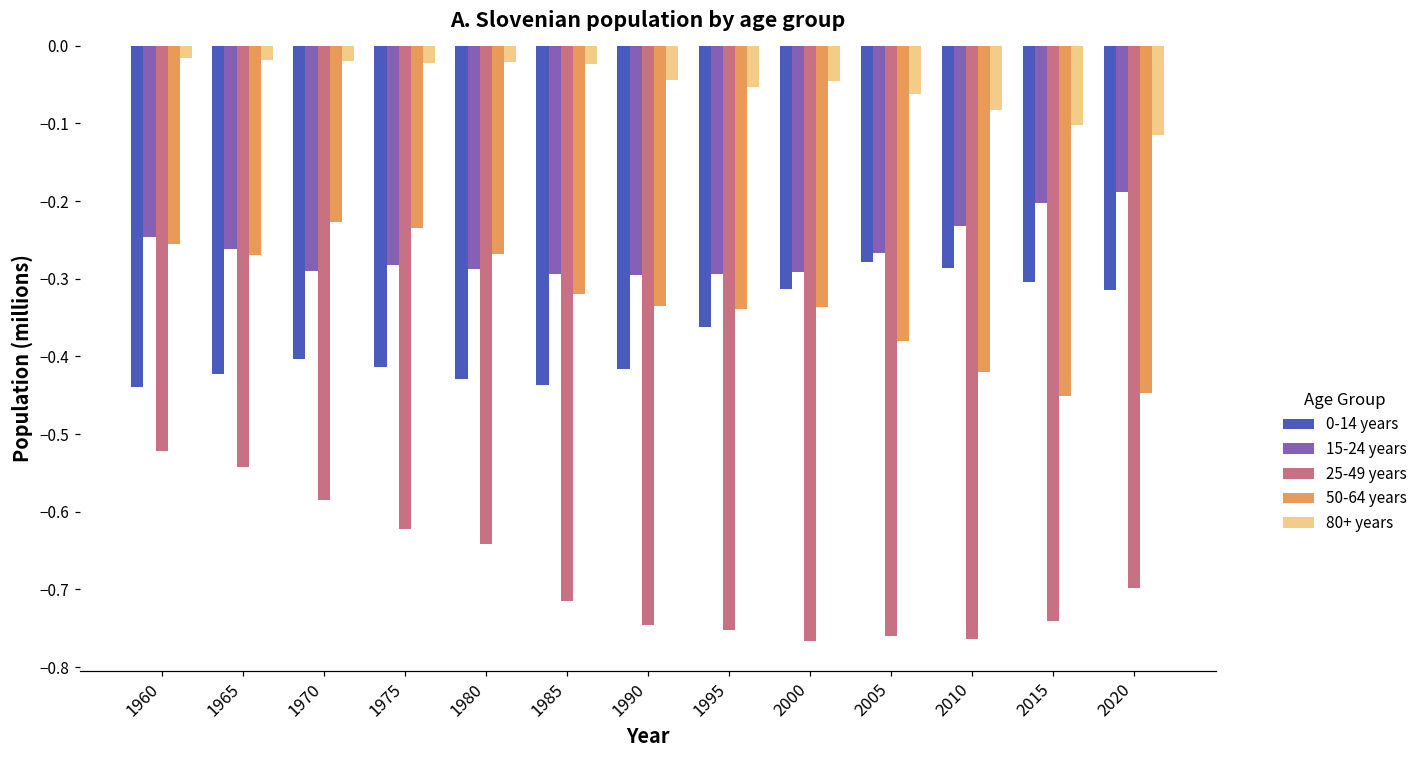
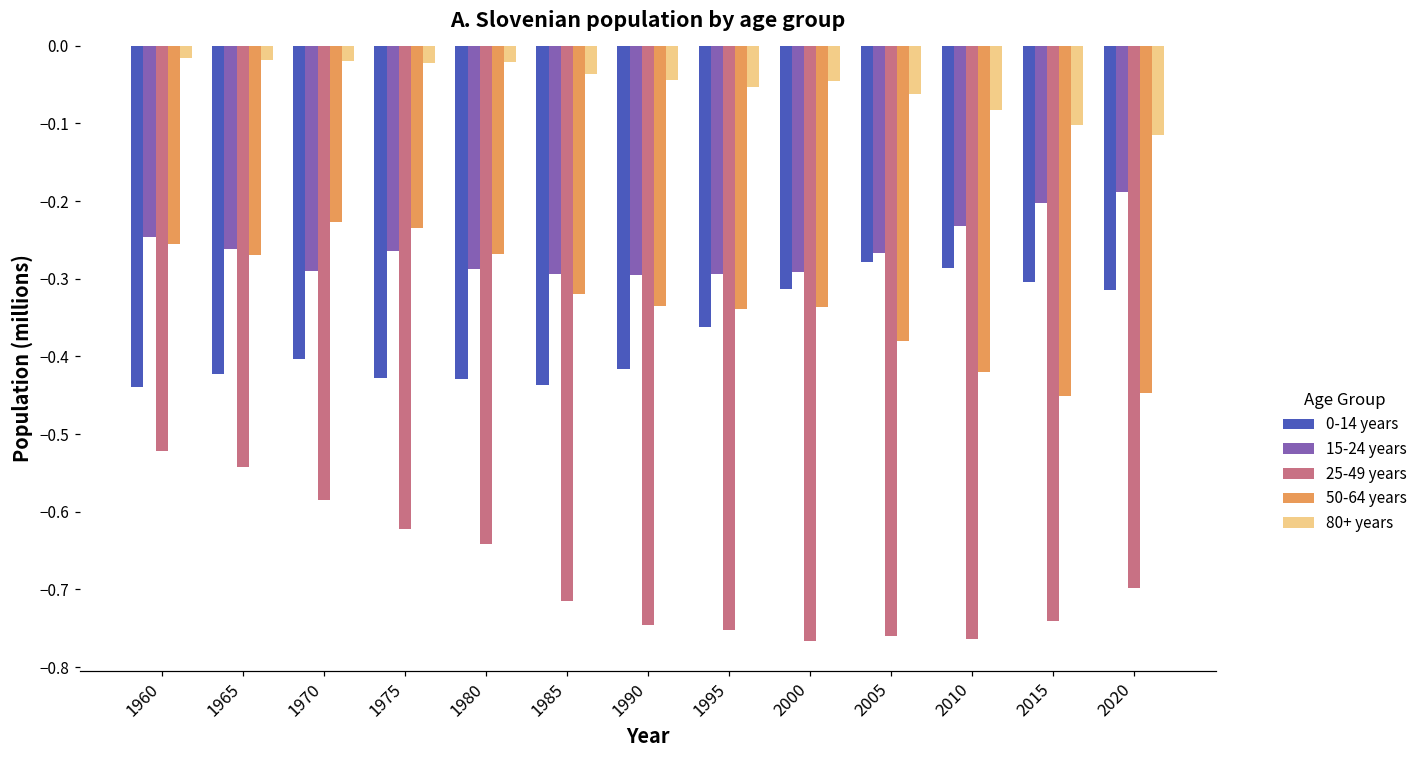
  {
    "0-14 years": {
      "1960": -0.44,
      "1965": -0.42,
      "1970": -0.40,
-     "1975": -0.41,
+     "1975": -0.43,
      "1980": -0.43,
      "1985": -0.44,
      "1990": -0.42,
      "1995": -0.36,
      "2000": -0.31,
      "2005": -0.28,
      "2010": -0.29,
      "2015": -0.30,
      "2020": -0.31
    },
    "15-24 years": {
      "1960": -0.25,
      "1965": -0.26,
      "1970": -0.29,
-     "1975": -0.28,
+     "1975": -0.26,
      "1980": -0.29,
      "1985": -0.29,
      "1990": -0.30,
      "1995": -0.29,
      "2000": -0.29,
      "2005": -0.27,
      "2010": -0.23,
      "2015": -0.20,
      "2020": -0.19
    },
    "25-49 years": {
      "1960": -0.52,
      "1965": -0.54,
      "1970": -0.58,
      "1975": -0.62,
      "1980": -0.64,
      "1985": -0.72,
      "1990": -0.75,
      "1995": -0.75,
      "2000": -0.77,
      "2005": -0.76,
      "2010": -0.76,
      "2015": -0.74,
      "2020": -0.70
    },
    "50-64 years": {
      "1960": -0.26,
      "1965": -0.27,
      "1970": -0.23,
      "1975": -0.23,
      "1980": -0.27,
      "1985": -0.32,
      "1990": -0.34,
      "1995": -0.34,
      "2000": -0.34,
      "2005": -0.38,
      "2010": -0.42,
      "2015": -0.45,
      "2020": -0.45
    },
    "80+ years": {
      "1960": -0.02,
      "1965": -0.02,
      "1970": -0.02,
      "1975": -0.02,
      "1980": -0.02,
-     "1985": -0.02,
+     "1985": -0.04,
      "1990": -0.04,
      "1995": -0.05,
      "2000": -0.04,
      "2005": -0.06,
      "2010": -0.08,
      "2015": -0.10,
      "2020": -0.11
    }
  }
